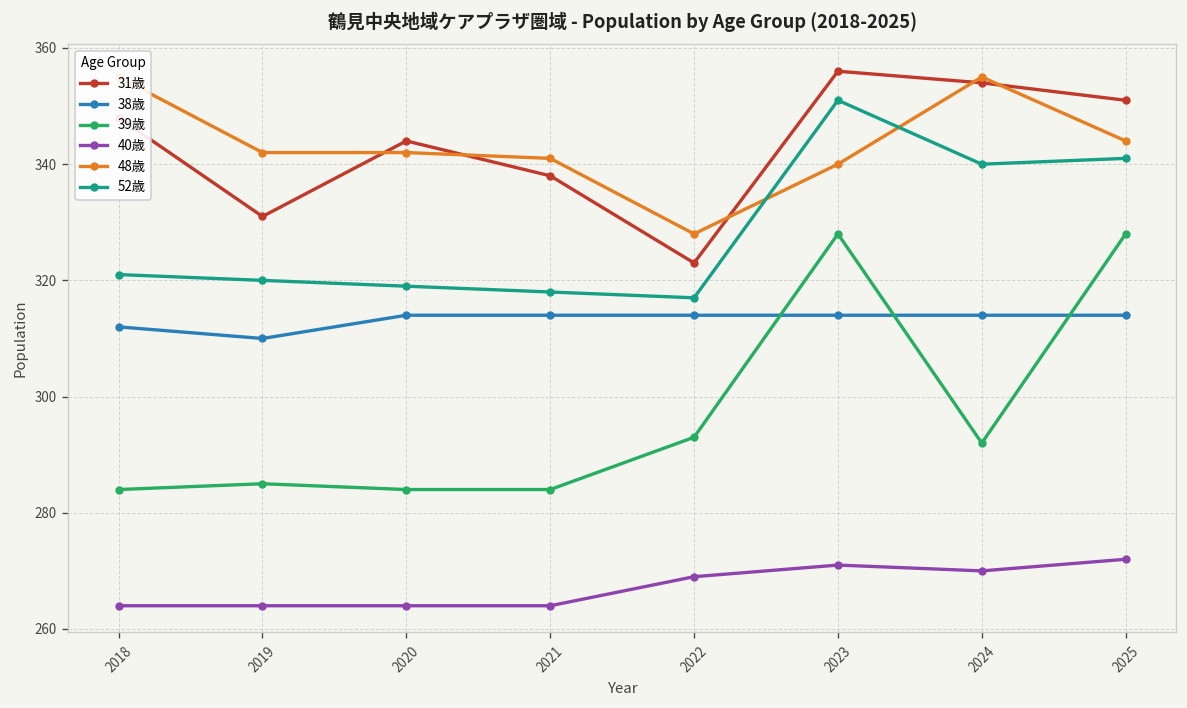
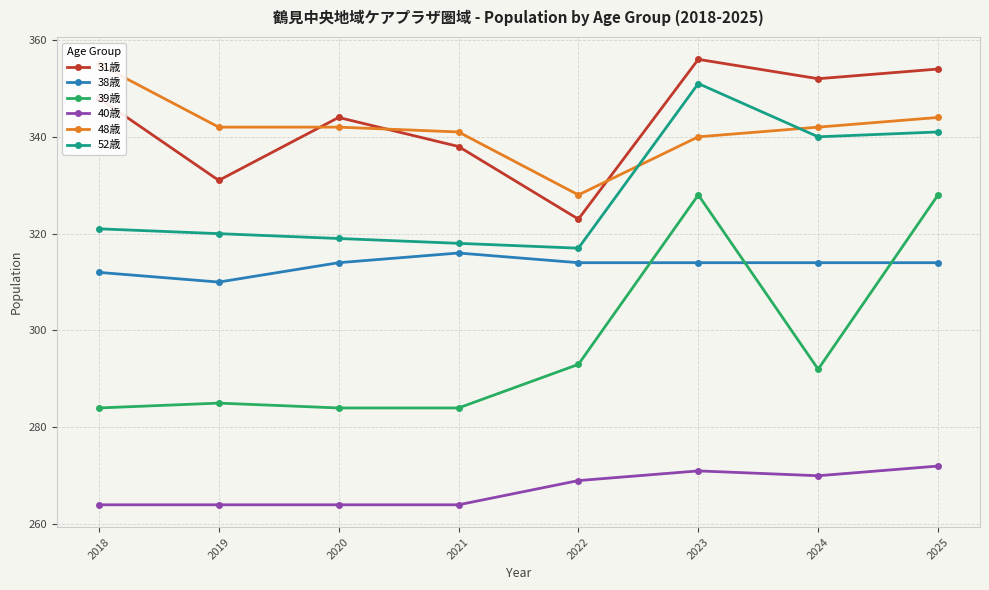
  {
    "31歳": {
      "2019": 331,
      "2020": 344,
      "2021": 338,
      "2022": 323,
      "2023": 356,
-     "2024": 354,
-     "2025": 351
+     "2024": 352,
+     "2025": 354
    },
    "38歳": {
      "2018": 312,
      "2019": 310,
      "2020": 314,
-     "2021": 314,
+     "2021": 316,
      "2022": 314,
      "2023": 314,
      "2024": 314,
      "2025": 314
    },
    "40歳": {
      "2018": 264,
      "2019": 264,
      "2020": 264,
      "2021": 264,
      "2022": 269,
      "2023": 271,
      "2024": 270,
      "2025": 272
    },
    "48歳": {
      "2019": 342,
      "2020": 342,
      "2021": 341,
      "2022": 328,
      "2023": 340,
-     "2024": 355,
+     "2024": 342,
      "2025": 344
    }
  }
